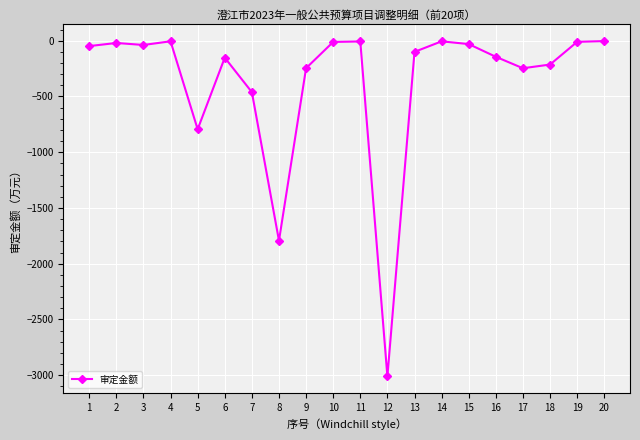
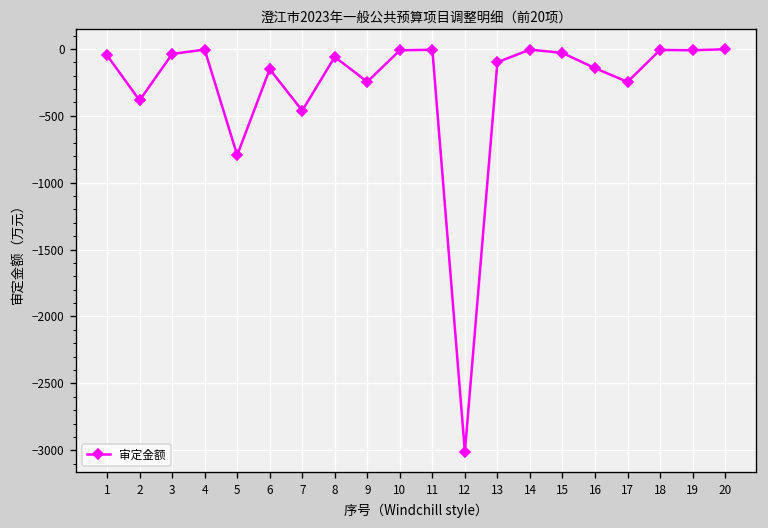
  {
    "1": -50,
-   "2": -20,
+   "2": -390,
    "3": -40,
    "4": -10,
    "5": -790,
    "6": -150,
    "7": -460,
-   "8": -1790,
+   "8": -60,
    "9": -250,
    "10": -10,
    "11": -10,
    "12": -3010,
    "13": -100,
    "14": -10,
    "15": -30,
    "16": -140,
    "17": -250,
-   "18": -210,
+   "18": -10,
    "19": -10,
    "20": 0
  }
